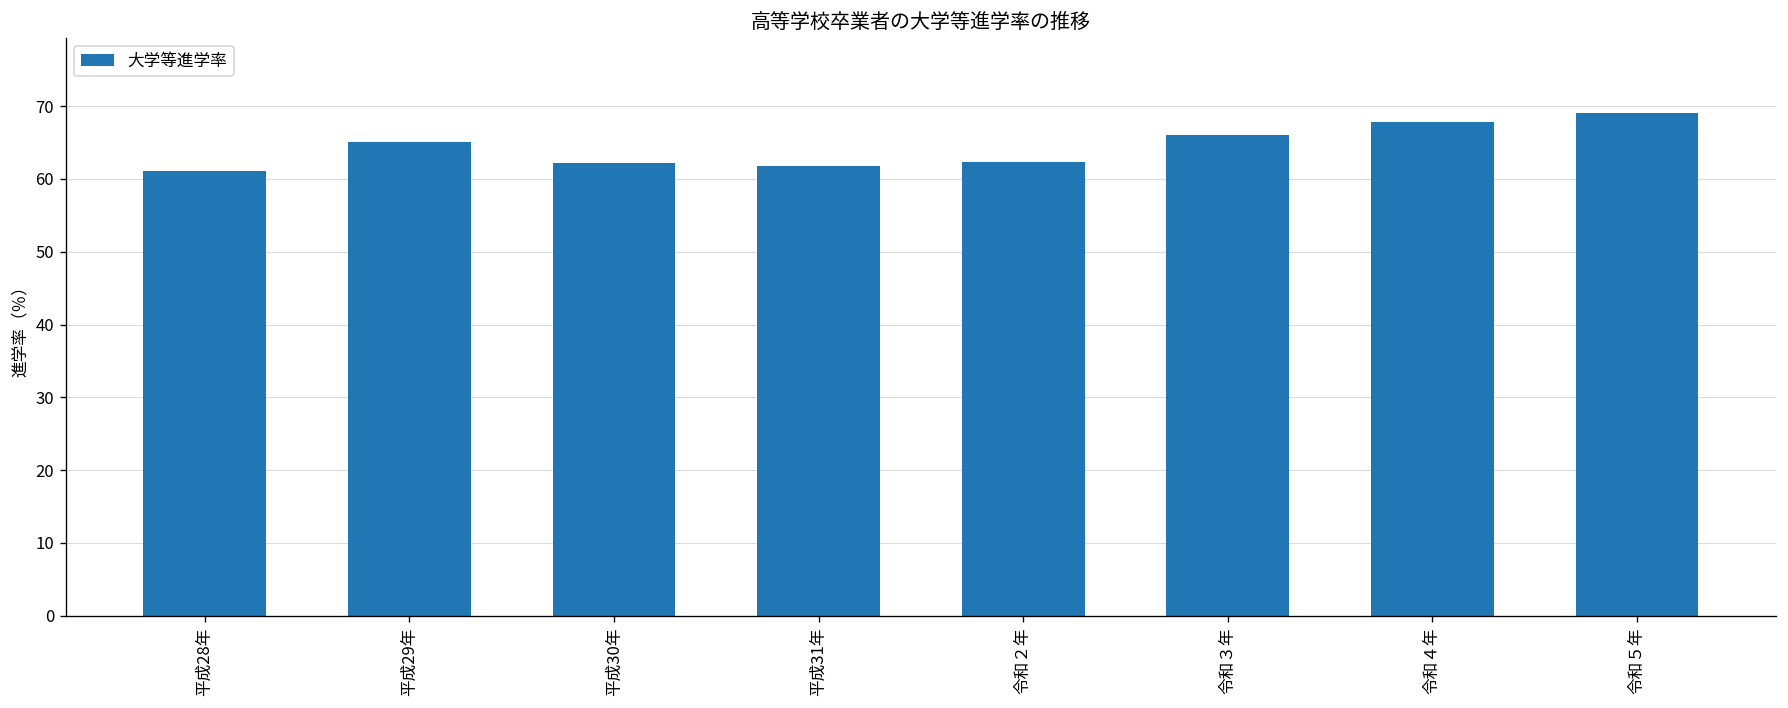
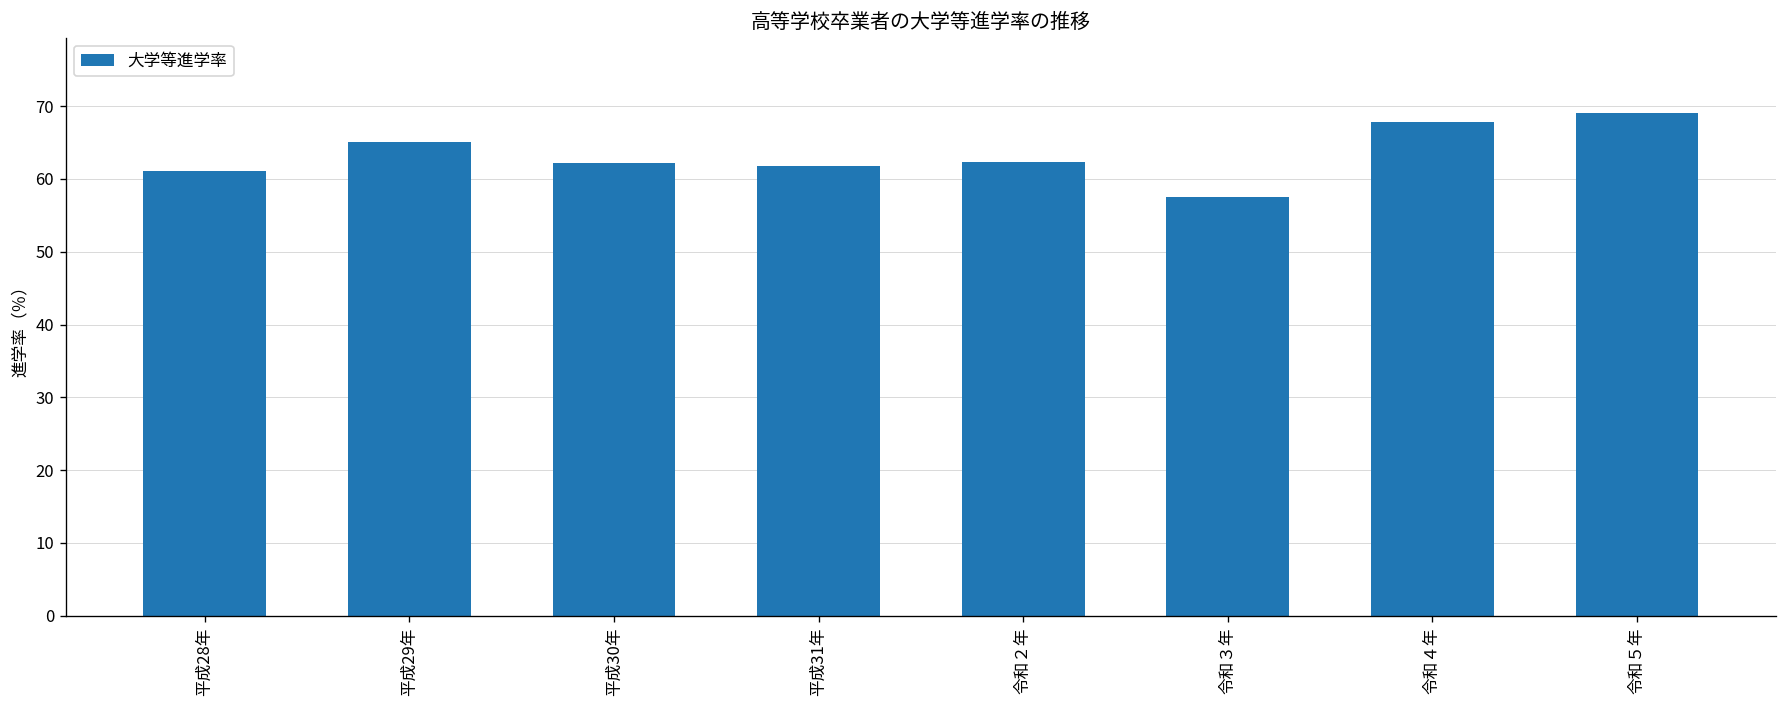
  {
    "平成28年": 61,
    "平成29年": 65,
    "平成30年": 62,
    "平成31年": 62,
    "令和２年": 62,
-   "令和３年": 66,
+   "令和３年": 58,
    "令和４年": 68,
    "令和５年": 69
  }
